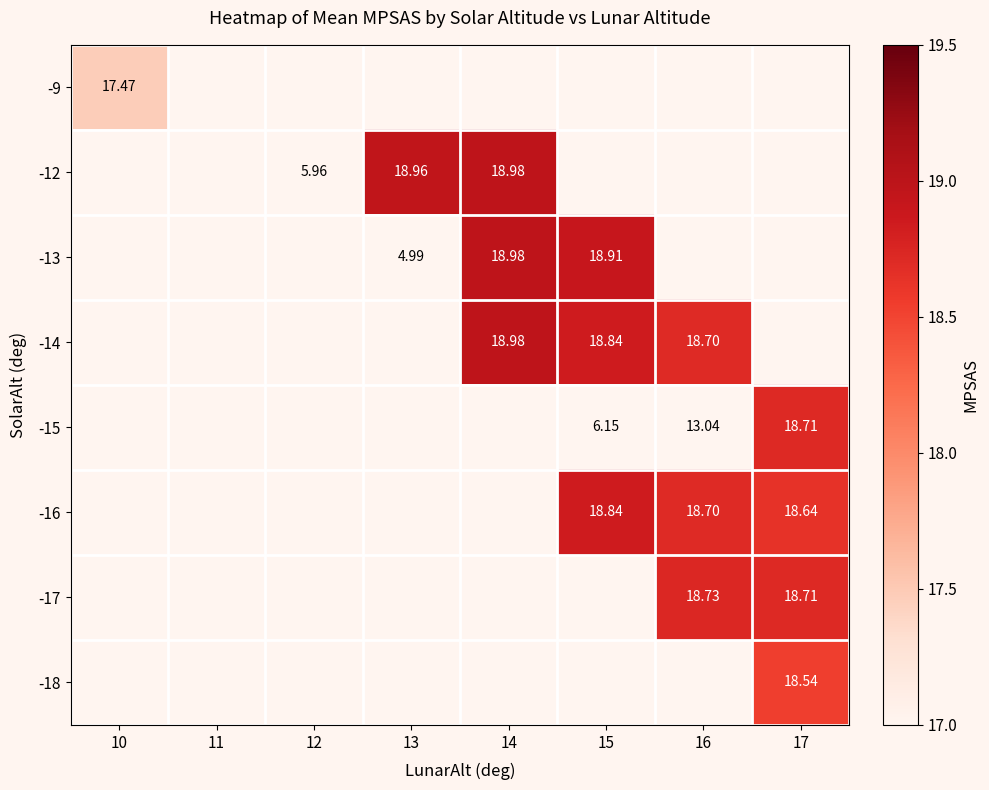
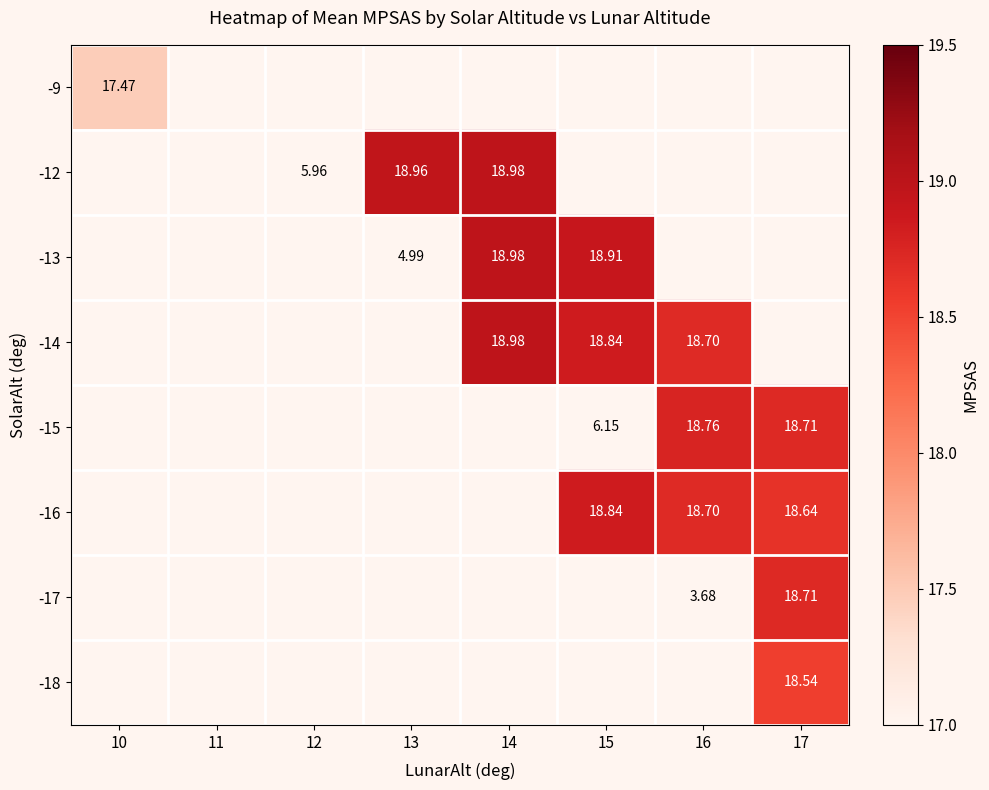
  {
    "-9": {
      "10": 17.47
    },
    "-12": {
      "12": 5.96,
      "13": 18.96,
      "14": 18.98
    },
    "-13": {
      "13": 4.99,
      "14": 18.98,
      "15": 18.91
    },
    "-14": {
      "14": 18.98,
      "15": 18.84,
      "16": 18.70
    },
    "-15": {
      "15": 6.15,
-     "16": 13.04,
+     "16": 18.76,
      "17": 18.71
    },
    "-16": {
      "15": 18.84,
      "16": 18.70,
      "17": 18.64
    },
    "-17": {
-     "16": 18.73,
+     "16": 3.68,
      "17": 18.71
    },
    "-18": {
      "17": 18.54
    }
  }
